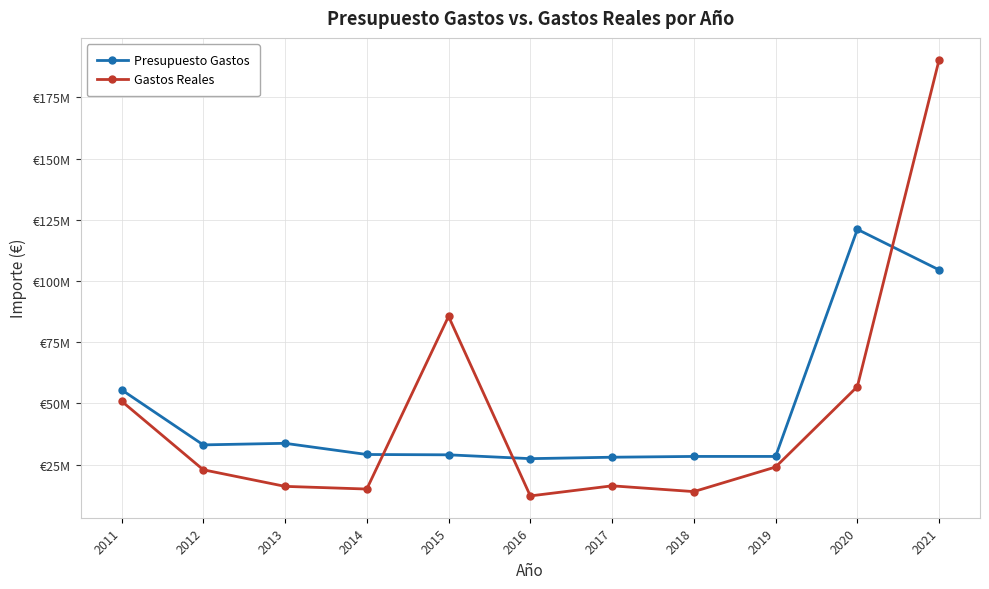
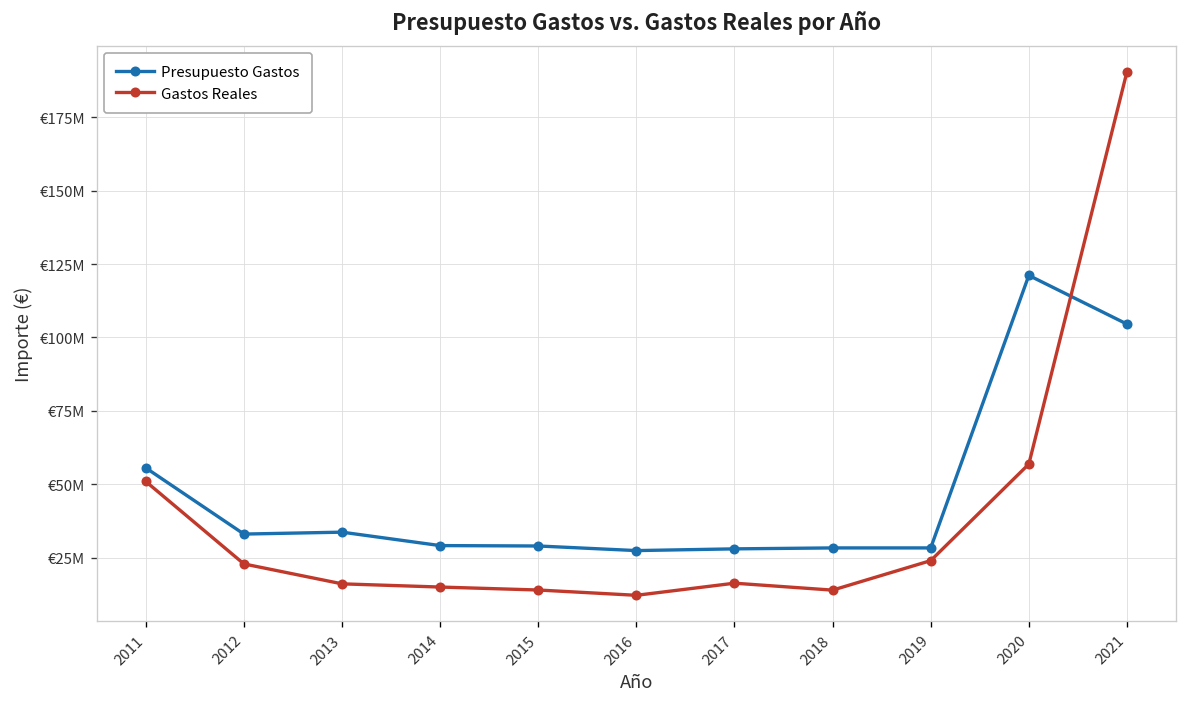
  {
    "Presupuesto Gastos": {
      "2011": "€56000000",
      "2012": "€33000000",
      "2013": "€34000000",
      "2014": "€29000000",
      "2015": "€29000000",
      "2016": "€27000000",
      "2017": "€28000000",
      "2018": "€28000000",
      "2019": "€28000000",
      "2020": "€121000000",
      "2021": "€105000000"
    },
    "Gastos Reales": {
      "2011": "€51000000",
      "2012": "€23000000",
      "2013": "€16000000",
      "2014": "€15000000",
-     "2015": "€86000000",
+     "2015": "€14000000",
      "2016": "€12000000",
      "2017": "€16000000",
      "2018": "€14000000",
      "2019": "€24000000",
      "2020": "€57000000",
      "2021": "€190000000"
    }
  }
